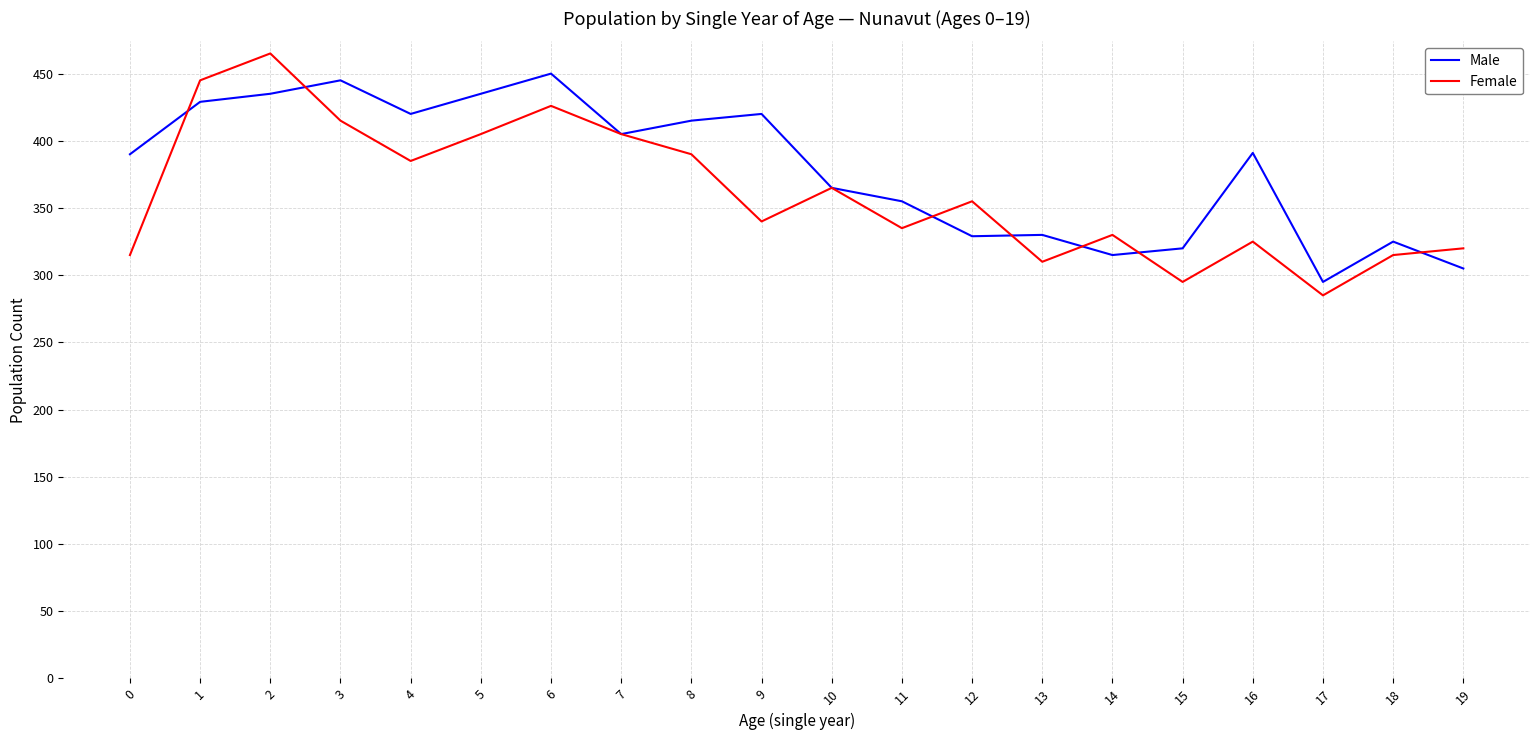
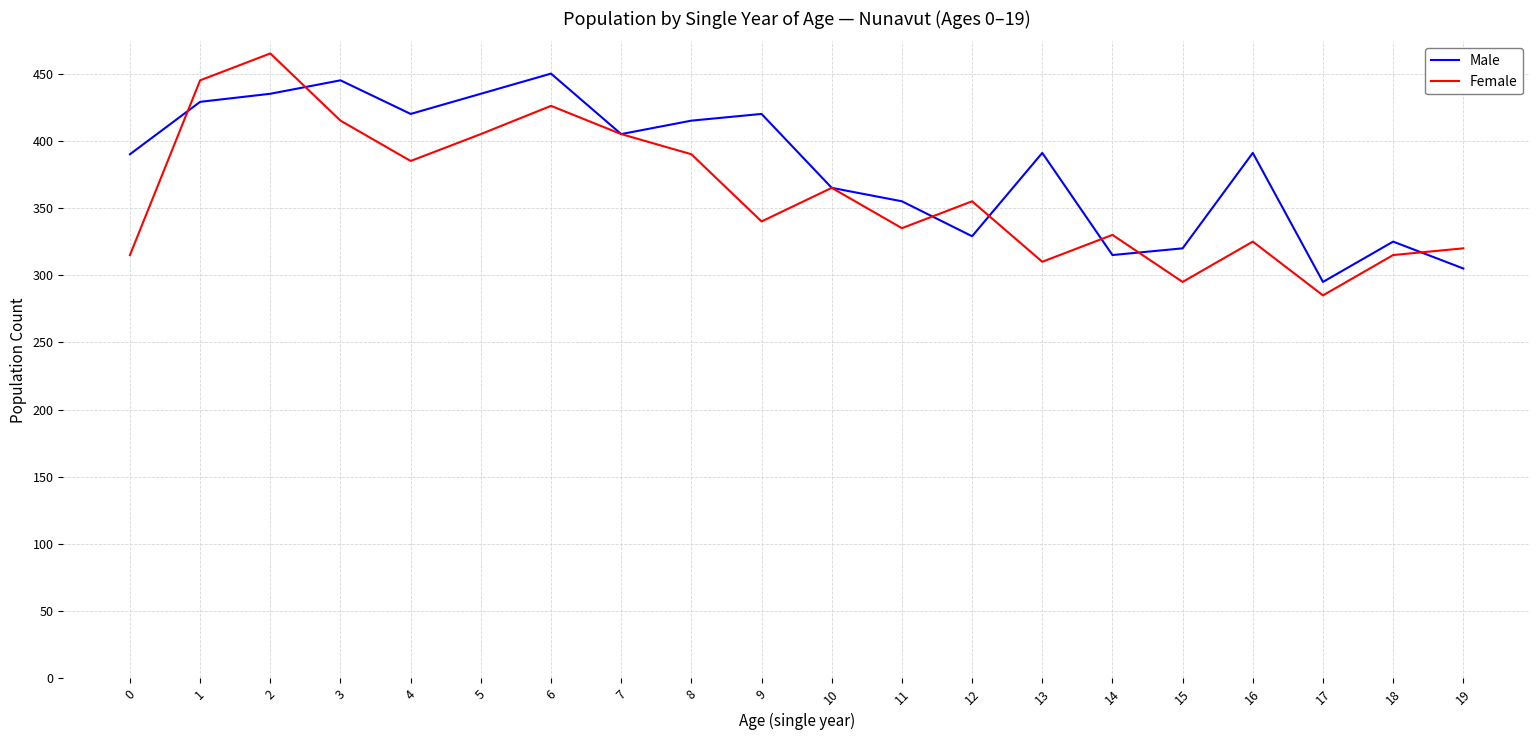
  {
    "Male": {
      "0": 390,
      "1": 429,
      "2": 435,
      "3": 445,
      "4": 420,
      "5": 435,
      "6": 450,
      "8": 415,
      "9": 420,
      "11": 355,
      "12": 329,
-     "13": 330,
+     "13": 391,
      "14": 315,
      "15": 320,
      "16": 391,
      "17": 295,
      "18": 325,
      "19": 305
    },
    "Female": {
      "0": 315,
      "1": 445,
      "2": 465,
      "3": 415,
      "4": 385,
      "5": 405,
      "6": 426,
      "8": 390,
      "9": 340,
      "11": 335,
      "12": 355,
      "13": 310,
      "14": 330,
      "15": 295,
      "16": 325,
      "17": 285,
      "18": 315,
      "19": 320
    }
  }
